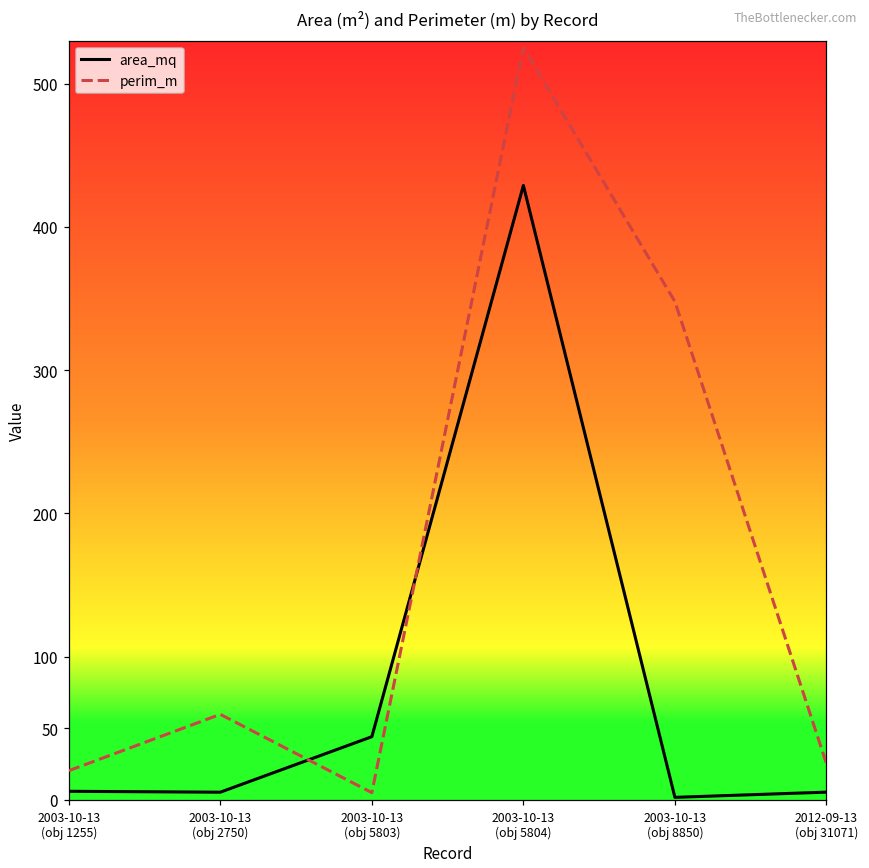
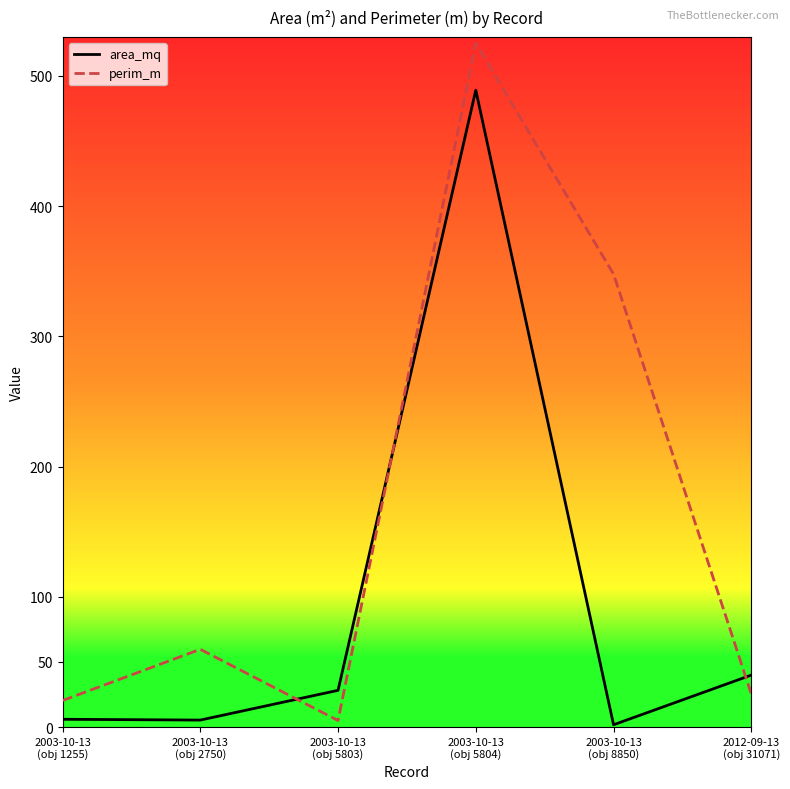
  {
    "area_mq": {
      "2003-10-13 (obj 1255)": 6,
      "2003-10-13 (obj 2750)": 5,
-     "2003-10-13 (obj 5803)": 44,
-     "2003-10-13 (obj 5804)": 429,
+     "2003-10-13 (obj 5803)": 28,
+     "2003-10-13 (obj 5804)": 489,
      "2003-10-13 (obj 8850)": 2,
-     "2012-09-13 (obj 31071)": 5
+     "2012-09-13 (obj 31071)": 40
    },
    "perim_m": {
      "2003-10-13 (obj 1255)": 20,
      "2003-10-13 (obj 2750)": 60,
      "2003-10-13 (obj 5803)": 5,
      "2003-10-13 (obj 5804)": 525,
      "2003-10-13 (obj 8850)": 348,
      "2012-09-13 (obj 31071)": 25
    }
  }
